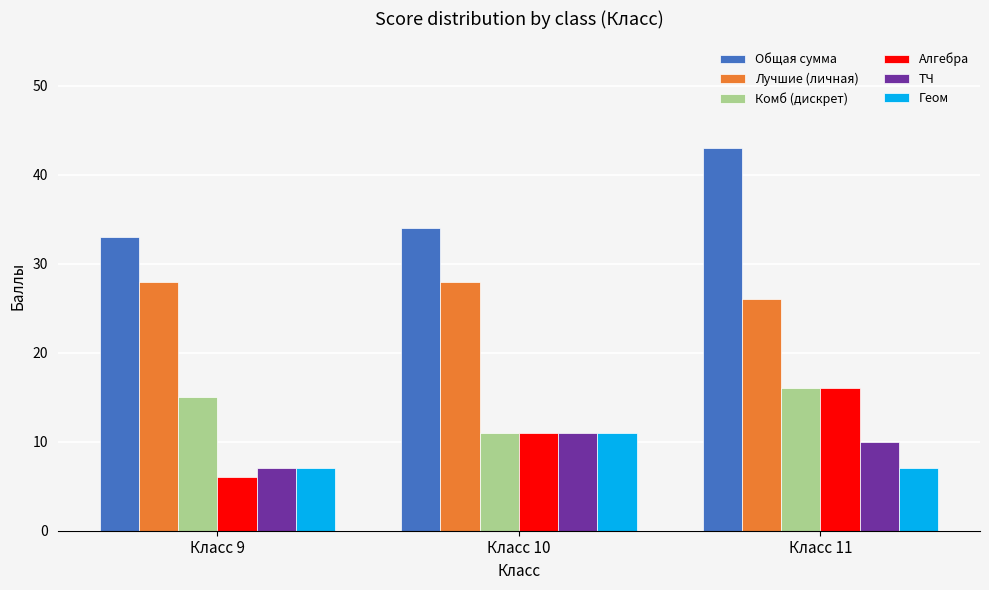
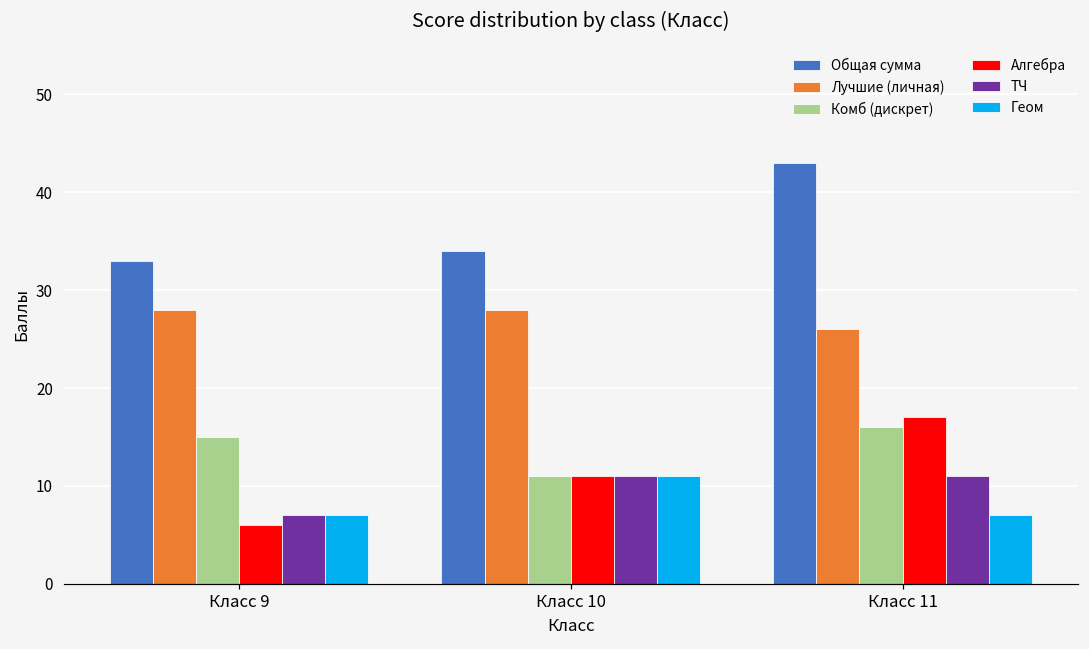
  {
    "Общая сумма": {
      "Класс 9": 33,
      "Класс 10": 34,
      "Класс 11": 43
    },
    "Лучшие (личная)": {
      "Класс 9": 28,
      "Класс 10": 28,
      "Класс 11": 26
    },
    "Комб (дискрет)": {
      "Класс 9": 15,
      "Класс 10": 11,
      "Класс 11": 16
    },
    "Алгебра": {
      "Класс 9": 6,
      "Класс 10": 11,
-     "Класс 11": 16
+     "Класс 11": 17
    },
    "ТЧ": {
      "Класс 9": 7,
      "Класс 10": 11,
-     "Класс 11": 10
+     "Класс 11": 11
    },
    "Геом": {
      "Класс 9": 7,
      "Класс 10": 11,
      "Класс 11": 7
    }
  }
